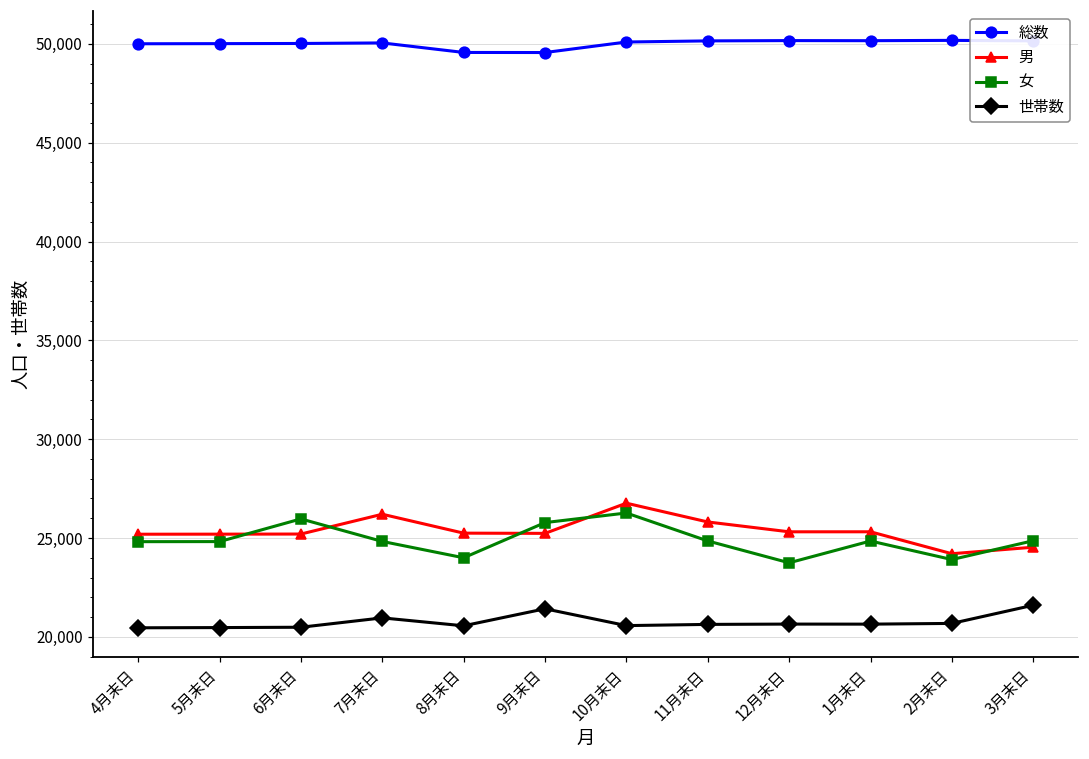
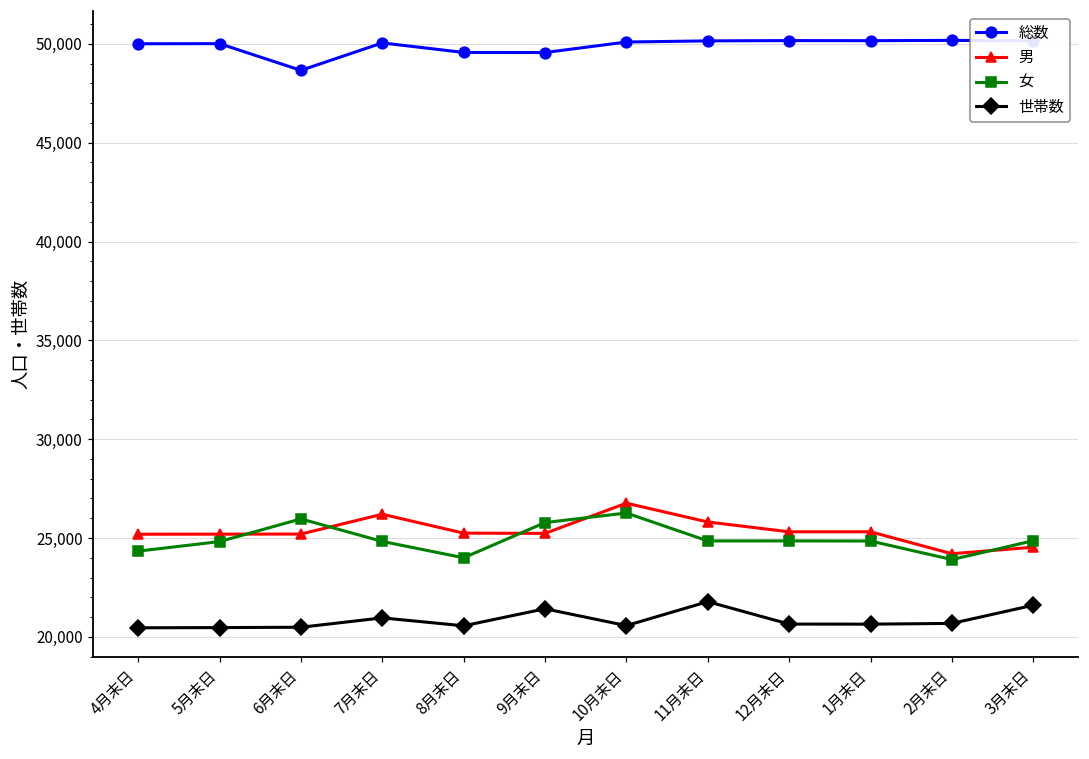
  {
    "総数": {
      "4月末日": "50,000",
      "5月末日": "50,000",
-     "6月末日": "50,000",
+     "6月末日": "48,700",
      "7月末日": "50,100",
      "8月末日": "49,600",
      "9月末日": "49,600",
      "10月末日": "50,100",
      "11月末日": "50,200",
      "12月末日": "50,200",
      "1月末日": "50,200",
      "2月末日": "50,200"
    },
    "男": {
      "4月末日": "25,200",
      "5月末日": "25,200",
      "6月末日": "25,200",
      "7月末日": "26,200",
      "8月末日": "25,200",
      "9月末日": "25,200",
      "10月末日": "26,800",
      "11月末日": "25,800",
      "12月末日": "25,300",
      "1月末日": "25,300",
      "2月末日": "24,200",
      "3月末日": "24,500"
    },
    "女": {
-     "4月末日": "24,800",
+     "4月末日": "24,300",
      "5月末日": "24,800",
      "6月末日": "26,000",
      "7月末日": "24,800",
      "8月末日": "24,000",
      "9月末日": "25,800",
      "10月末日": "26,300",
      "11月末日": "24,900",
-     "12月末日": "23,700",
+     "12月末日": "24,900",
      "1月末日": "24,800",
      "2月末日": "23,900",
      "3月末日": "24,900"
    },
    "世帯数": {
      "4月末日": "20,500",
      "5月末日": "20,500",
      "6月末日": "20,500",
      "7月末日": "21,000",
      "8月末日": "20,600",
      "9月末日": "21,400",
      "10月末日": "20,600",
-     "11月末日": "20,600",
+     "11月末日": "21,800",
      "12月末日": "20,600",
      "1月末日": "20,600",
      "2月末日": "20,700",
      "3月末日": "21,600"
    }
  }
